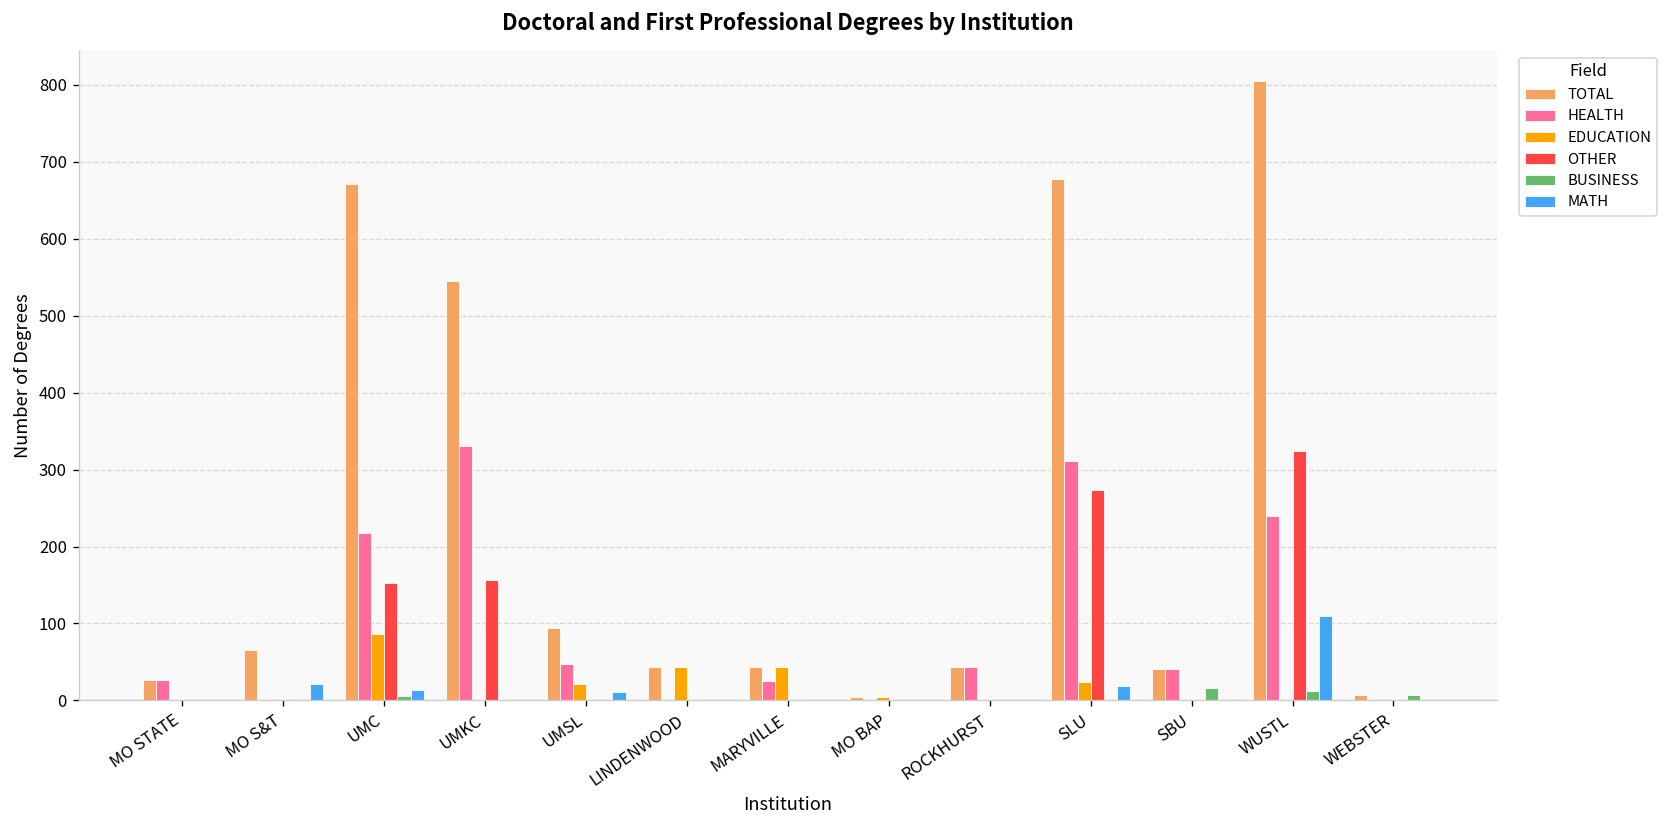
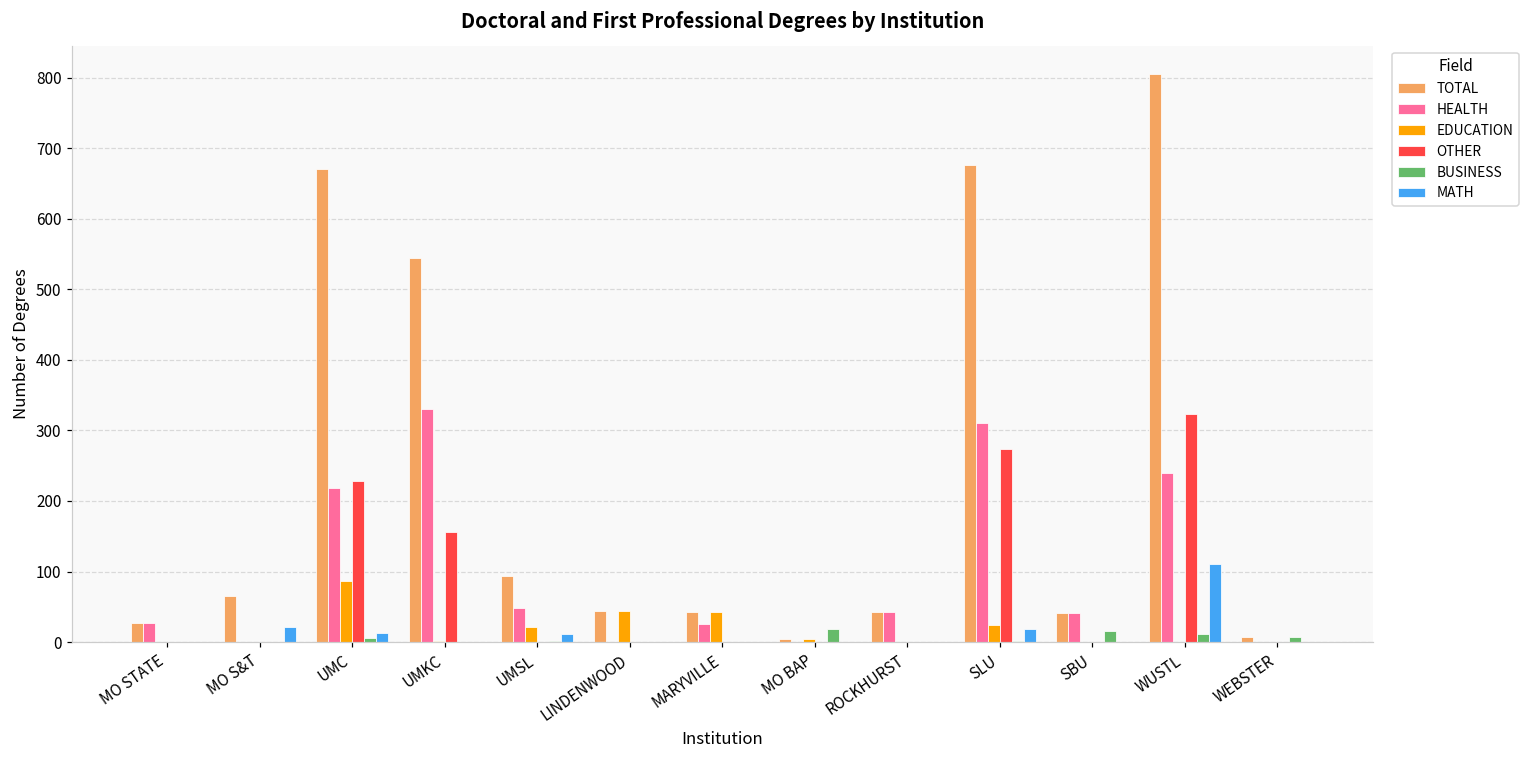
  {
    "TOTAL": {
      "MO STATE": 30,
      "MO S&T": 70,
      "UMC": 670,
      "UMKC": 550,
      "UMSL": 90,
      "LINDENWOOD": 40,
      "MARYVILLE": 40,
      "MO BAP": 10,
      "ROCKHURST": 40,
      "SLU": 680,
      "SBU": 40,
      "WUSTL": 810,
      "WEBSTER": 10
    },
    "HEALTH": {
      "MO STATE": 30,
      "MO S&T": 0,
      "UMC": 220,
      "UMKC": 330,
      "UMSL": 50,
      "LINDENWOOD": 0,
      "MARYVILLE": 30,
      "MO BAP": 0,
      "ROCKHURST": 40,
      "SLU": 310,
      "SBU": 40,
      "WUSTL": 240,
      "WEBSTER": 0
    },
    "EDUCATION": {
      "MO STATE": 0,
      "MO S&T": 0,
      "UMC": 90,
      "UMSL": 20,
      "LINDENWOOD": 40,
      "MARYVILLE": 40,
      "MO BAP": 10,
      "ROCKHURST": 0,
      "SLU": 20,
      "SBU": 0,
      "WUSTL": 0,
      "WEBSTER": 0
    },
    "OTHER": {
      "MO STATE": 0,
      "MO S&T": 0,
-     "UMC": 150,
+     "UMC": 230,
      "UMKC": 160,
      "UMSL": 0,
      "LINDENWOOD": 0,
      "MARYVILLE": 0,
      "MO BAP": 0,
      "ROCKHURST": 0,
      "SLU": 270,
      "SBU": 0,
      "WUSTL": 320,
      "WEBSTER": 0
    },
    "BUSINESS": {
      "MO STATE": 0,
      "MO S&T": 0,
      "UMC": 10,
      "UMKC": 0,
      "LINDENWOOD": 0,
      "MARYVILLE": 0,
-     "MO BAP": 0,
+     "MO BAP": 20,
      "ROCKHURST": 0,
      "SBU": 20,
      "WUSTL": 10,
      "WEBSTER": 10
    },
    "MATH": {
      "MO STATE": 0,
      "MO S&T": 20,
      "UMC": 10,
      "UMKC": 0,
      "UMSL": 10,
      "LINDENWOOD": 0,
      "MARYVILLE": 0,
      "MO BAP": 0,
      "ROCKHURST": 0,
      "SLU": 20,
      "SBU": 0,
      "WUSTL": 110,
      "WEBSTER": 0
    }
  }
